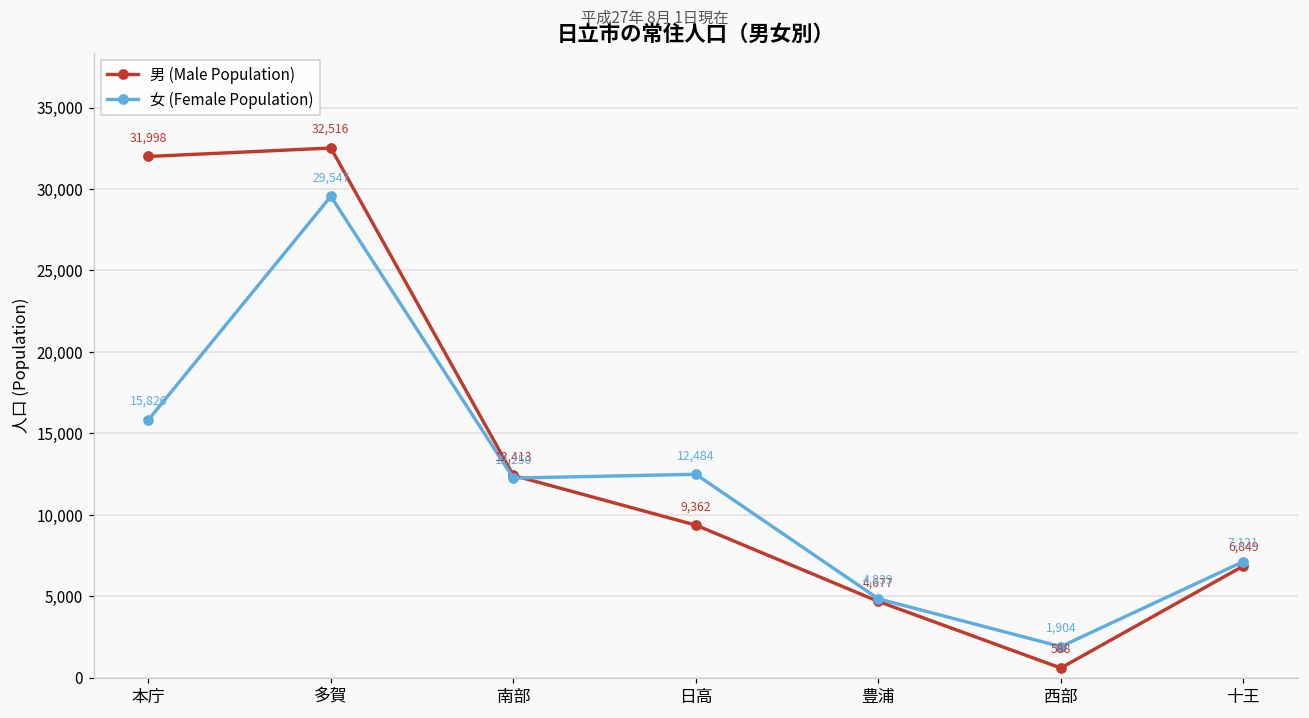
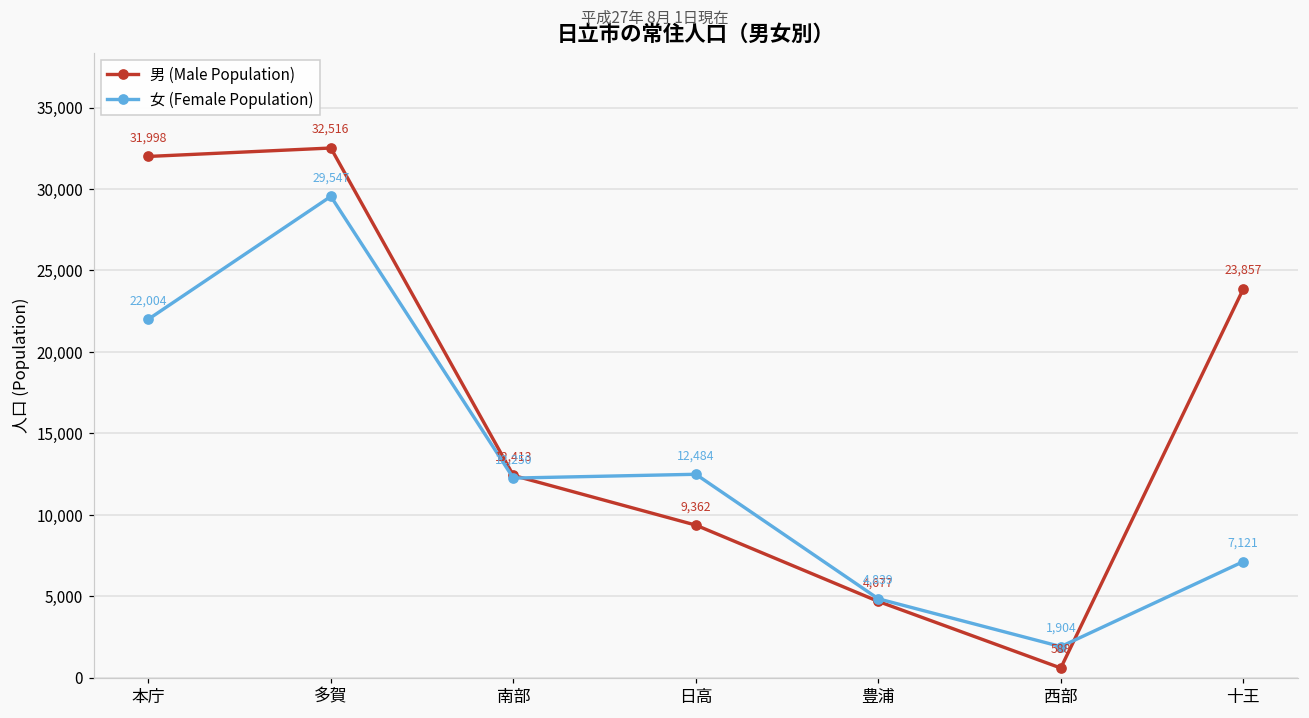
  {
    "男 (Male Population)": {
      "本庁": "31,998",
      "多賀": "32,516",
      "日高": "9,362",
-     "十王": "6,849"
+     "十王": "23,857"
    },
    "女 (Female Population)": {
-     "本庁": "15,826",
+     "本庁": "22,004",
      "多賀": "29,547",
      "日高": "12,484",
      "西部": "1,904",
      "十王": "7,121"
    }
  }
